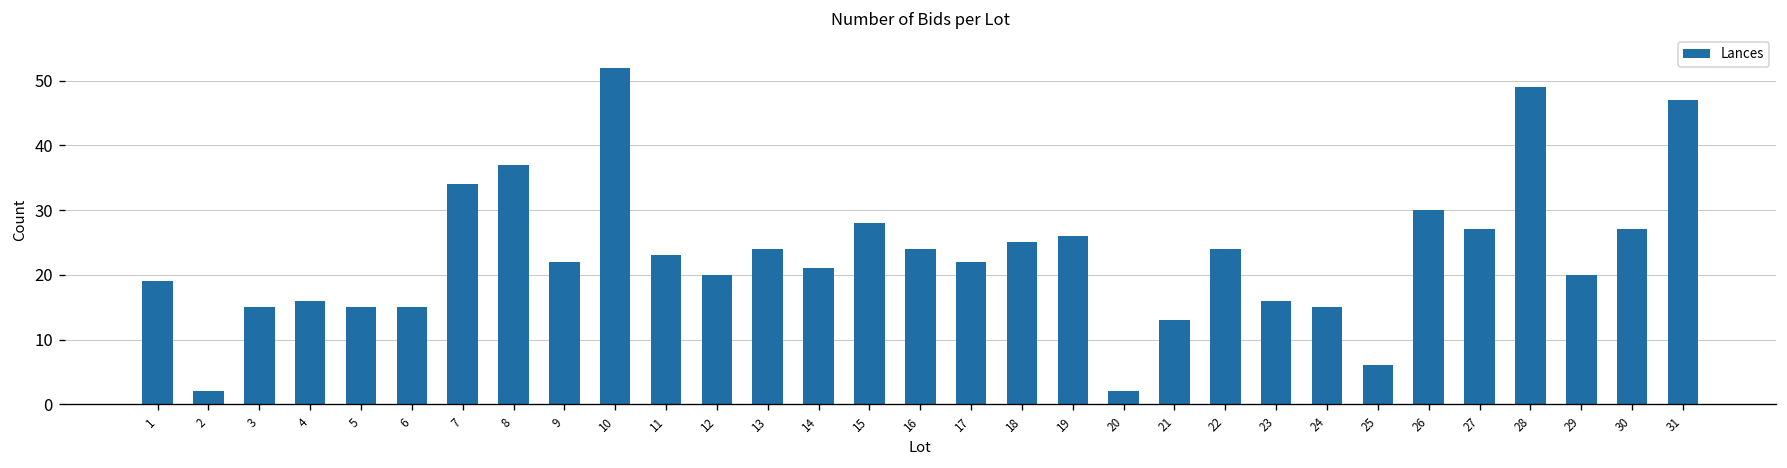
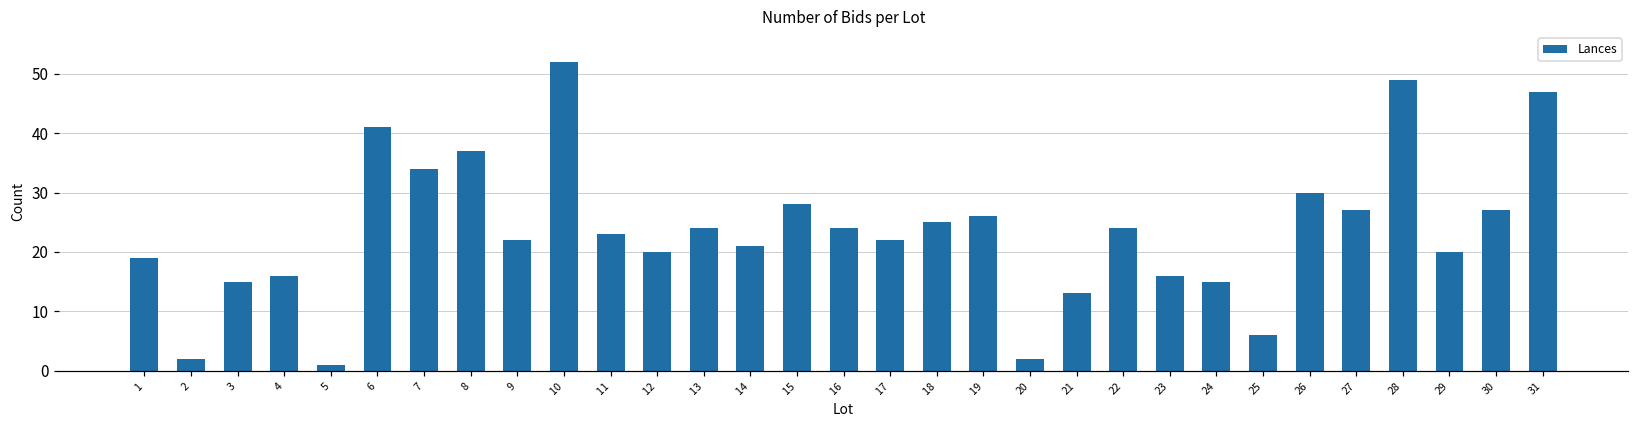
  {
    "1": 19,
    "2": 2,
    "3": 15,
    "4": 16,
-   "5": 15,
-   "6": 15,
+   "5": 1,
+   "6": 41,
    "7": 34,
    "8": 37,
    "9": 22,
    "10": 52,
    "11": 23,
    "12": 20,
    "13": 24,
    "14": 21,
    "15": 28,
    "16": 24,
    "17": 22,
    "18": 25,
    "19": 26,
    "20": 2,
    "21": 13,
    "22": 24,
    "23": 16,
    "24": 15,
    "25": 6,
    "26": 30,
    "27": 27,
    "28": 49,
    "29": 20,
    "30": 27,
    "31": 47
  }
